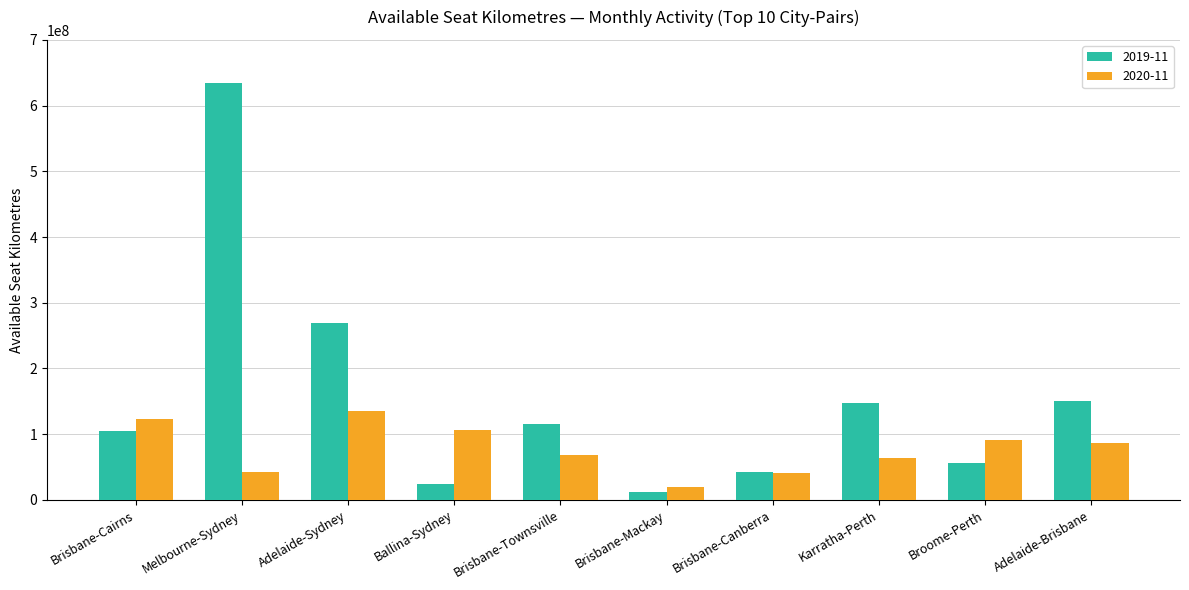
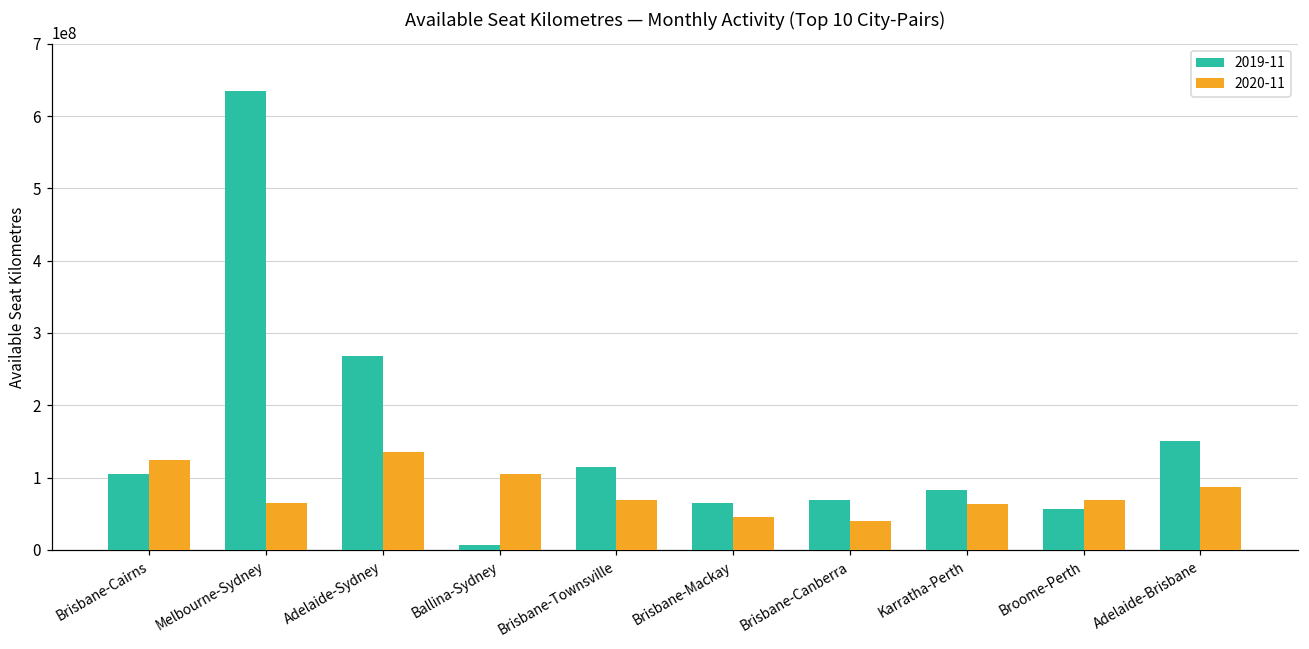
  {
    "2019-11": {
      "Brisbane-Cairns": 110000000,
      "Melbourne-Sydney": 630000000,
      "Adelaide-Sydney": 270000000,
-     "Ballina-Sydney": 20000000,
+     "Ballina-Sydney": 10000000,
      "Brisbane-Townsville": 120000000,
-     "Brisbane-Mackay": 10000000,
-     "Brisbane-Canberra": 40000000,
-     "Karratha-Perth": 150000000,
+     "Brisbane-Mackay": 70000000,
+     "Brisbane-Canberra": 70000000,
+     "Karratha-Perth": 80000000,
      "Broome-Perth": 60000000,
      "Adelaide-Brisbane": 150000000
    },
    "2020-11": {
      "Brisbane-Cairns": 120000000,
-     "Melbourne-Sydney": 40000000,
+     "Melbourne-Sydney": 70000000,
      "Adelaide-Sydney": 140000000,
      "Ballina-Sydney": 110000000,
      "Brisbane-Townsville": 70000000,
-     "Brisbane-Mackay": 20000000,
+     "Brisbane-Mackay": 50000000,
      "Brisbane-Canberra": 40000000,
      "Karratha-Perth": 60000000,
-     "Broome-Perth": 90000000,
+     "Broome-Perth": 70000000,
      "Adelaide-Brisbane": 90000000
    }
  }
